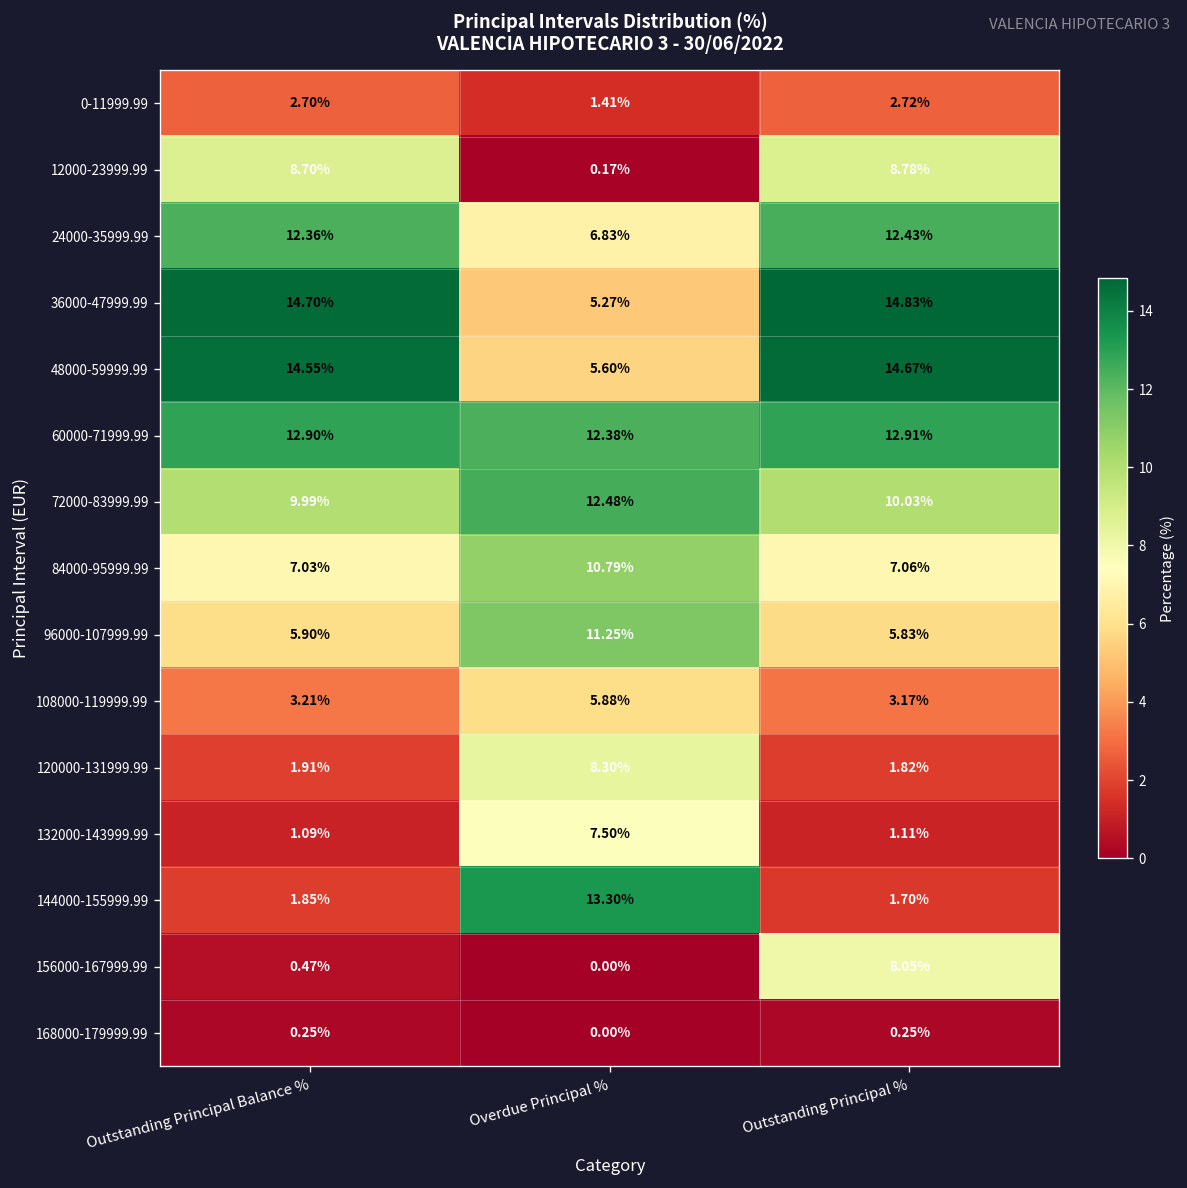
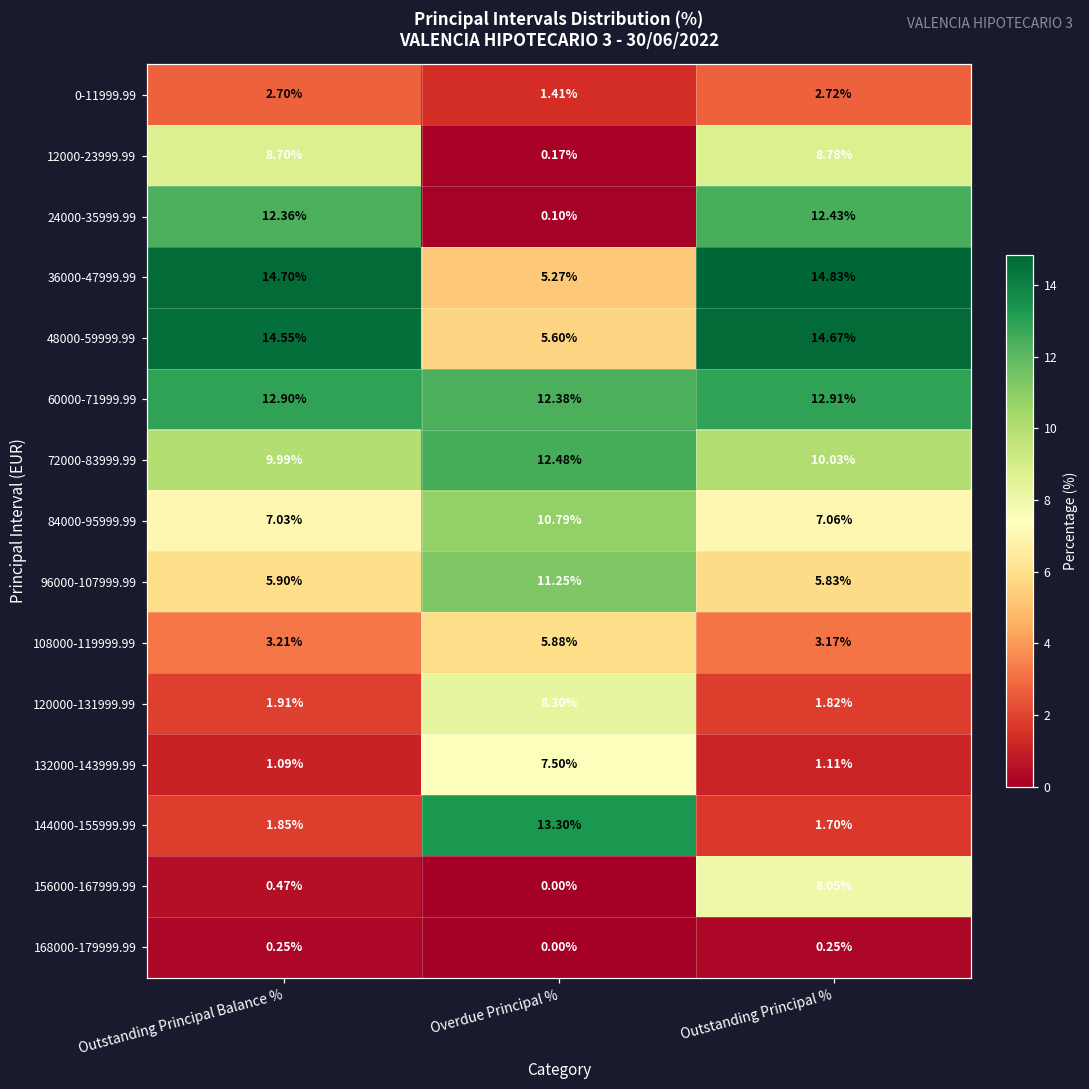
  {
    "0-11999.99": {
      "Outstanding Principal Balance %": "2.70%",
      "Overdue Principal %": "1.41%",
      "Outstanding Principal %": "2.72%"
    },
    "12000-23999.99": {
      "Outstanding Principal Balance %": "8.70%",
      "Overdue Principal %": "0.17%",
      "Outstanding Principal %": "8.78%"
    },
    "24000-35999.99": {
      "Outstanding Principal Balance %": "12.36%",
-     "Overdue Principal %": "6.83%",
+     "Overdue Principal %": "0.10%",
      "Outstanding Principal %": "12.43%"
    },
    "36000-47999.99": {
      "Outstanding Principal Balance %": "14.70%",
      "Overdue Principal %": "5.27%",
      "Outstanding Principal %": "14.83%"
    },
    "48000-59999.99": {
      "Outstanding Principal Balance %": "14.55%",
      "Overdue Principal %": "5.60%",
      "Outstanding Principal %": "14.67%"
    },
    "60000-71999.99": {
      "Outstanding Principal Balance %": "12.90%",
      "Overdue Principal %": "12.38%",
      "Outstanding Principal %": "12.91%"
    },
    "72000-83999.99": {
      "Outstanding Principal Balance %": "9.99%",
      "Overdue Principal %": "12.48%",
      "Outstanding Principal %": "10.03%"
    },
    "84000-95999.99": {
      "Outstanding Principal Balance %": "7.03%",
      "Overdue Principal %": "10.79%",
      "Outstanding Principal %": "7.06%"
    },
    "96000-107999.99": {
      "Outstanding Principal Balance %": "5.90%",
      "Overdue Principal %": "11.25%",
      "Outstanding Principal %": "5.83%"
    },
    "108000-119999.99": {
      "Outstanding Principal Balance %": "3.21%",
      "Overdue Principal %": "5.88%",
      "Outstanding Principal %": "3.17%"
    },
    "120000-131999.99": {
      "Outstanding Principal Balance %": "1.91%",
      "Overdue Principal %": "8.30%",
      "Outstanding Principal %": "1.82%"
    },
    "132000-143999.99": {
      "Outstanding Principal Balance %": "1.09%",
      "Overdue Principal %": "7.50%",
      "Outstanding Principal %": "1.11%"
    },
    "144000-155999.99": {
      "Outstanding Principal Balance %": "1.85%",
      "Overdue Principal %": "13.30%",
      "Outstanding Principal %": "1.70%"
    },
    "156000-167999.99": {
      "Outstanding Principal Balance %": "0.47%",
      "Overdue Principal %": "0.00%",
      "Outstanding Principal %": "8.05%"
    },
    "168000-179999.99": {
      "Outstanding Principal Balance %": "0.25%",
      "Overdue Principal %": "0.00%",
      "Outstanding Principal %": "0.25%"
    }
  }
